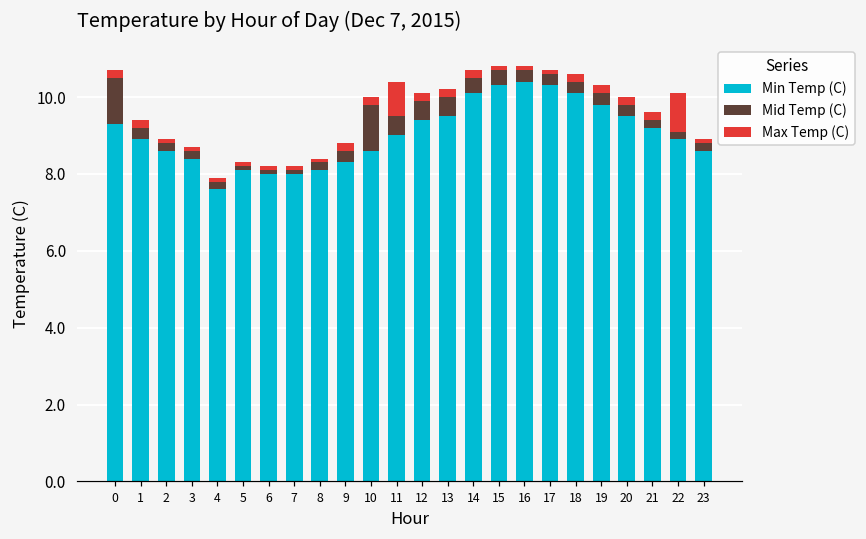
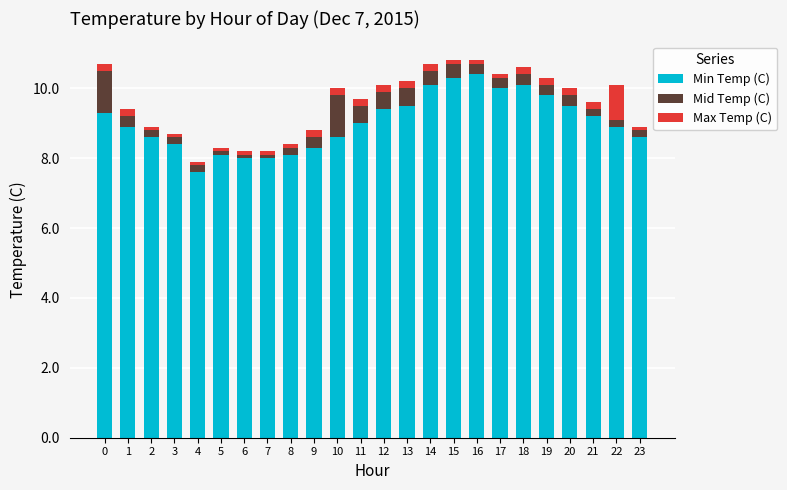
  {
    "Min Temp (C)": {
      "0": 9.3,
      "1": 8.9,
      "2": 8.6,
      "3": 8.4,
      "4": 7.6,
      "5": 8.1,
      "6": 8.0,
      "7": 8.0,
      "8": 8.1,
      "9": 8.3,
      "10": 8.6,
      "11": 9.0,
      "12": 9.4,
      "13": 9.5,
      "14": 10.1,
      "15": 10.3,
      "16": 10.4,
-     "17": 10.3,
+     "17": 10.0,
      "18": 10.1,
      "19": 9.8,
      "20": 9.5,
      "21": 9.2,
      "22": 8.9,
      "23": 8.6
    },
    "Mid Temp (C)": {
      "0": 1.2,
      "1": 0.3,
      "2": 0.2,
      "3": 0.2,
      "4": 0.2,
      "5": 0.1,
      "6": 0.1,
      "7": 0.1,
      "8": 0.2,
      "9": 0.3,
      "10": 1.2,
      "11": 0.5,
      "12": 0.5,
      "13": 0.5,
      "14": 0.4,
      "15": 0.4,
      "16": 0.3,
      "17": 0.3,
      "18": 0.3,
      "19": 0.3,
      "20": 0.3,
      "21": 0.2,
      "22": 0.2,
      "23": 0.2
    },
    "Max Temp (C)": {
      "0": 0.2,
      "1": 0.2,
      "2": 0.1,
      "3": 0.1,
      "4": 0.1,
      "5": 0.1,
      "6": 0.1,
      "7": 0.1,
      "8": 0.1,
      "9": 0.2,
      "10": 0.2,
-     "11": 0.9,
+     "11": 0.2,
      "12": 0.2,
      "13": 0.2,
      "14": 0.2,
      "15": 0.1,
      "16": 0.1,
      "17": 0.1,
      "18": 0.2,
      "19": 0.2,
      "20": 0.2,
      "21": 0.2,
      "22": 1.0,
      "23": 0.1
    }
  }
